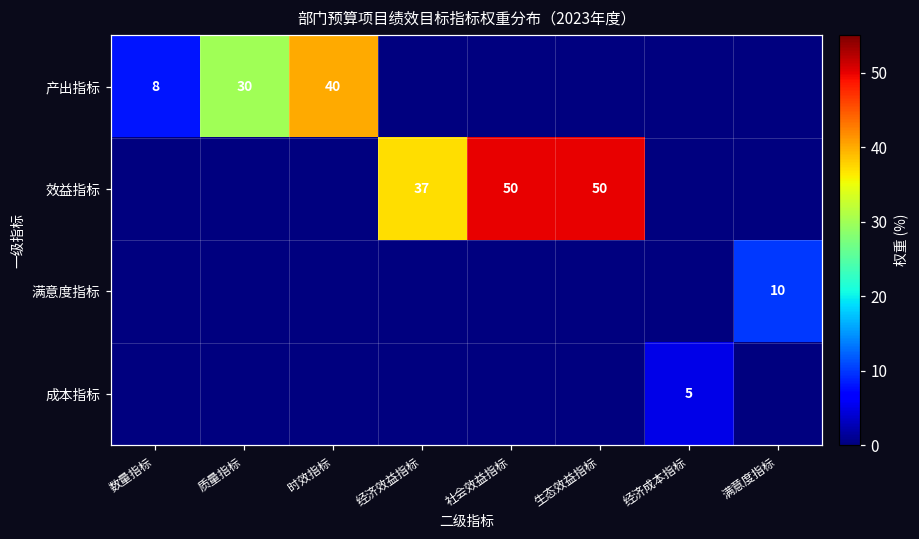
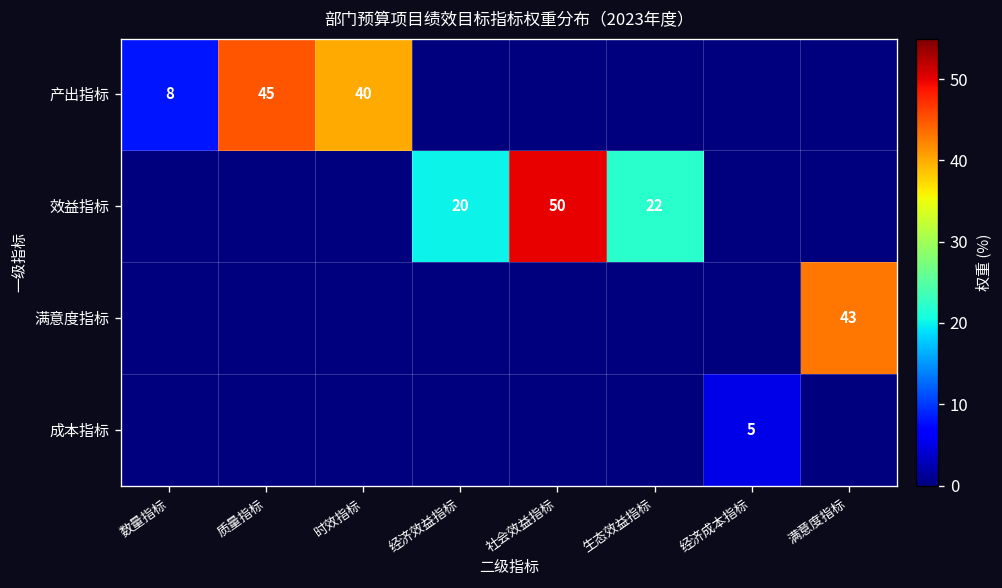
  {
    "产出指标": {
      "数量指标": 8,
-     "质量指标": 30,
+     "质量指标": 45,
      "时效指标": 40
    },
    "效益指标": {
-     "经济效益指标": 37,
+     "经济效益指标": 20,
      "社会效益指标": 50,
-     "生态效益指标": 50
+     "生态效益指标": 22
    },
    "满意度指标": {
-     "满意度指标": 10
+     "满意度指标": 43
    },
    "成本指标": {
      "经济成本指标": 5
    }
  }
